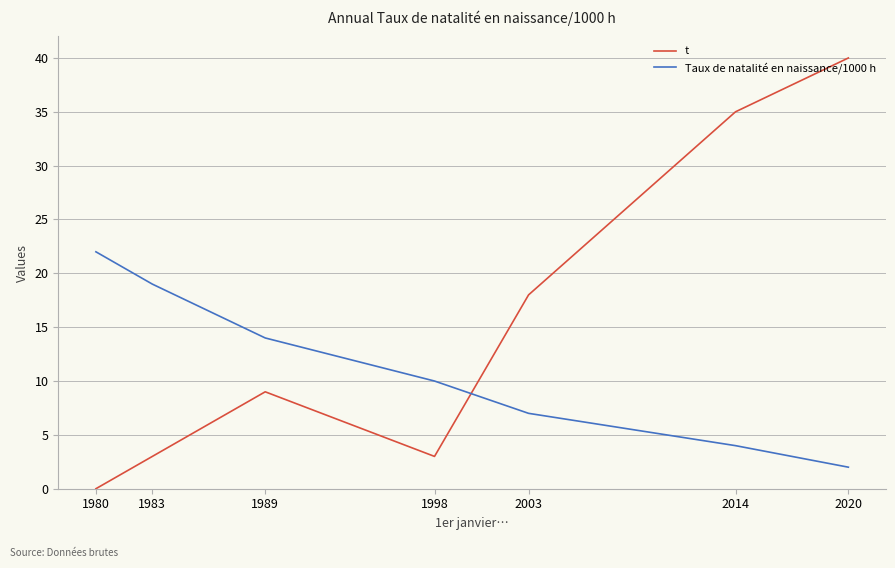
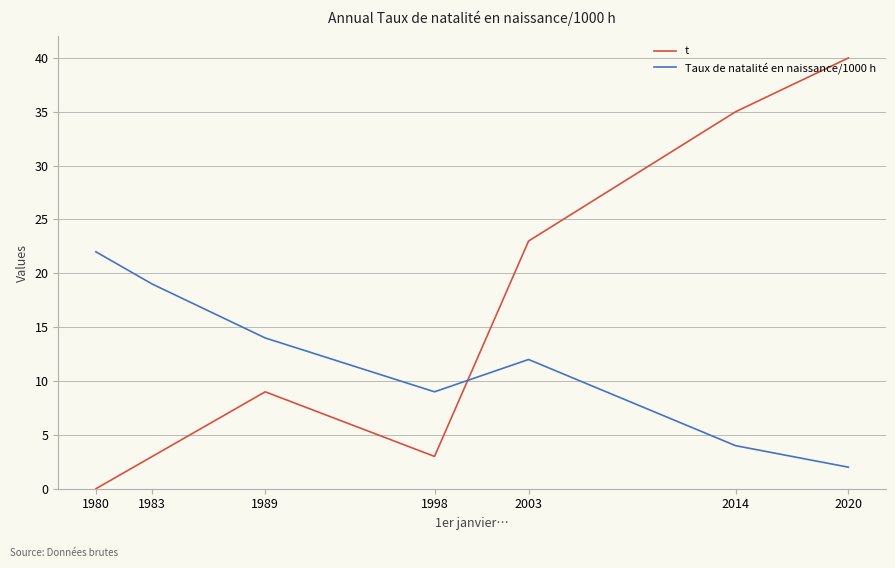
  {
    "t": {
      "1980": 0,
      "1983": 3,
      "1989": 9,
      "1998": 3,
-     "2003": 18,
+     "2003": 23,
      "2014": 35,
      "2020": 40
    },
    "Taux de natalité en naissance/1000 h": {
      "1980": 22,
      "1983": 19,
      "1989": 14,
-     "1998": 10,
-     "2003": 7,
+     "1998": 9,
+     "2003": 12,
      "2014": 4,
      "2020": 2
    }
  }
